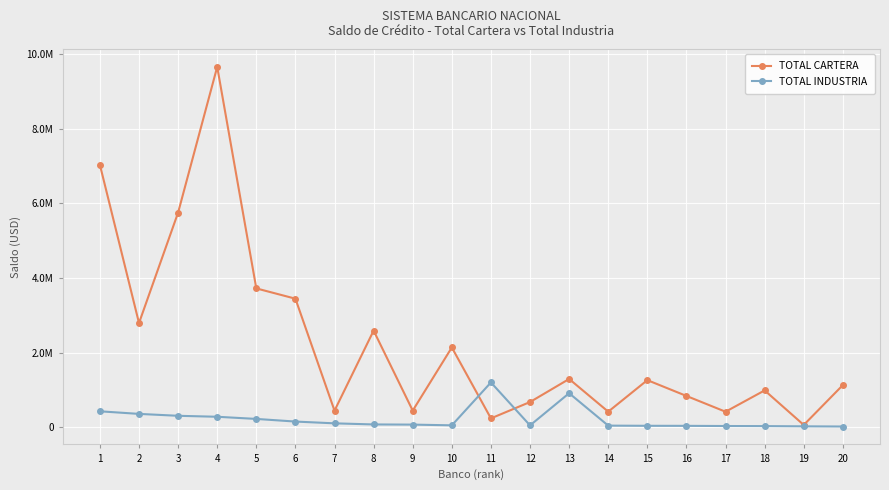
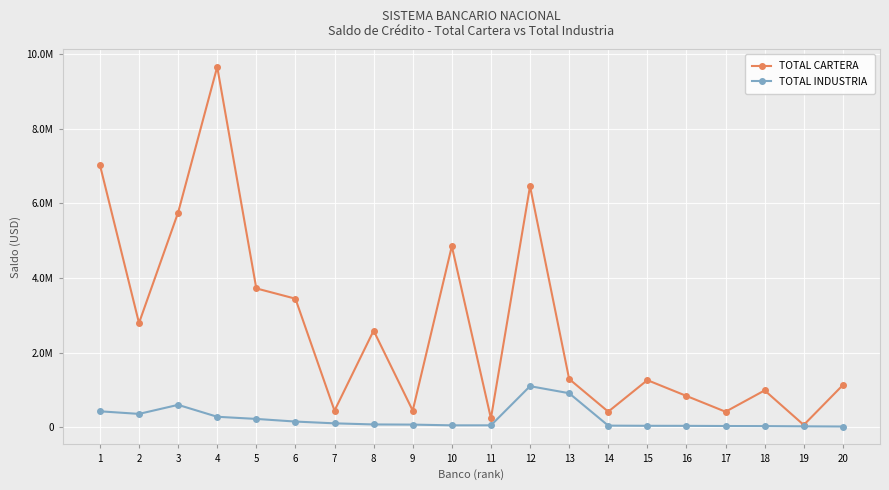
  {
    "TOTAL CARTERA": {
      "1": 7000000,
      "2": 2800000,
      "3": 5800000,
      "4": 9700000,
      "5": 3700000,
      "6": 3400000,
      "7": 400000,
      "8": 2600000,
      "9": 400000,
-     "10": 2100000,
+     "10": 4900000,
      "11": 200000,
-     "12": 700000,
+     "12": 6500000,
      "13": 1300000,
      "14": 400000,
      "15": 1300000,
      "16": 800000,
      "17": 400000,
      "18": 1000000,
      "20": 1100000
    },
    "TOTAL INDUSTRIA": {
      "1": 400000,
      "2": 400000,
-     "3": 300000,
+     "3": 600000,
      "4": 300000,
      "5": 200000,
      "6": 200000,
      "7": 100000,
      "8": 100000,
      "9": 100000,
      "10": 100000,
-     "11": 1200000,
-     "12": 0,
+     "11": 100000,
+     "12": 1100000,
      "13": 900000,
      "14": 0,
      "15": 0,
      "16": 0,
      "17": 0,
      "18": 0,
      "20": 0
    }
  }
